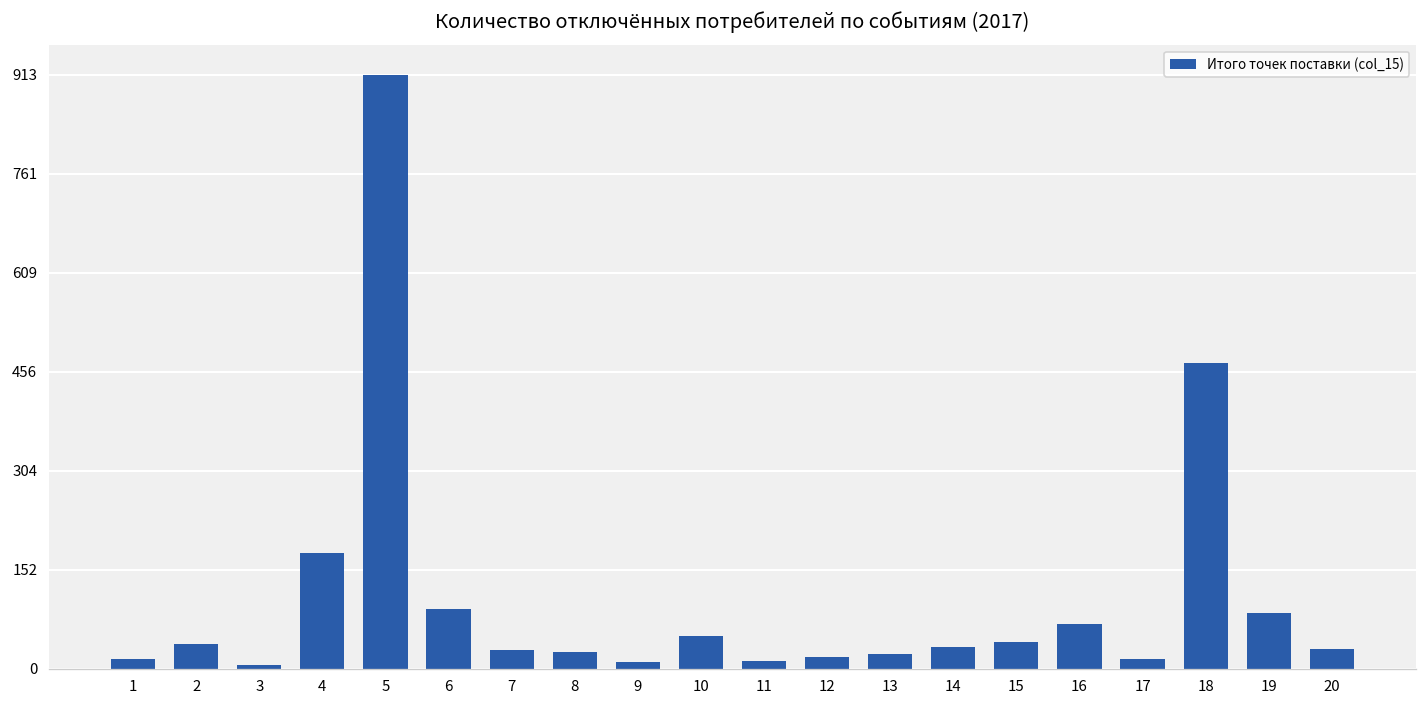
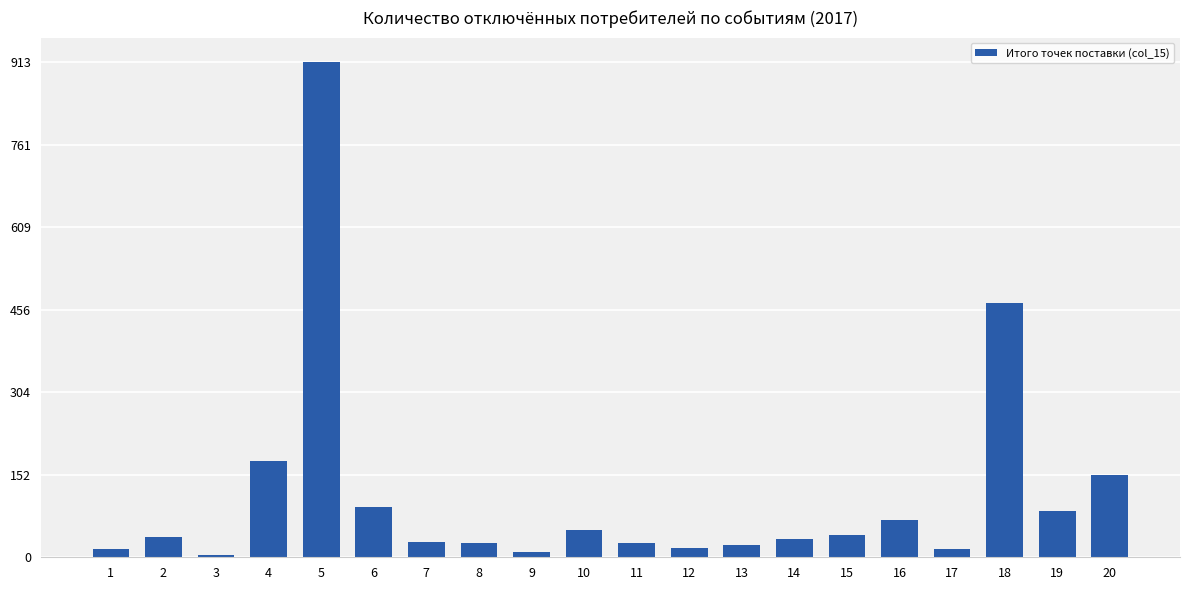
  {
    "1": 20,
    "2": 40,
    "3": 10,
    "4": 180,
    "5": 910,
    "6": 90,
    "7": 30,
    "8": 30,
    "9": 10,
    "10": 50,
-   "11": 10,
+   "11": 30,
    "12": 20,
    "13": 20,
    "14": 30,
    "15": 40,
    "16": 70,
    "17": 20,
    "18": 470,
    "19": 90,
-   "20": 30
+   "20": 150
  }
